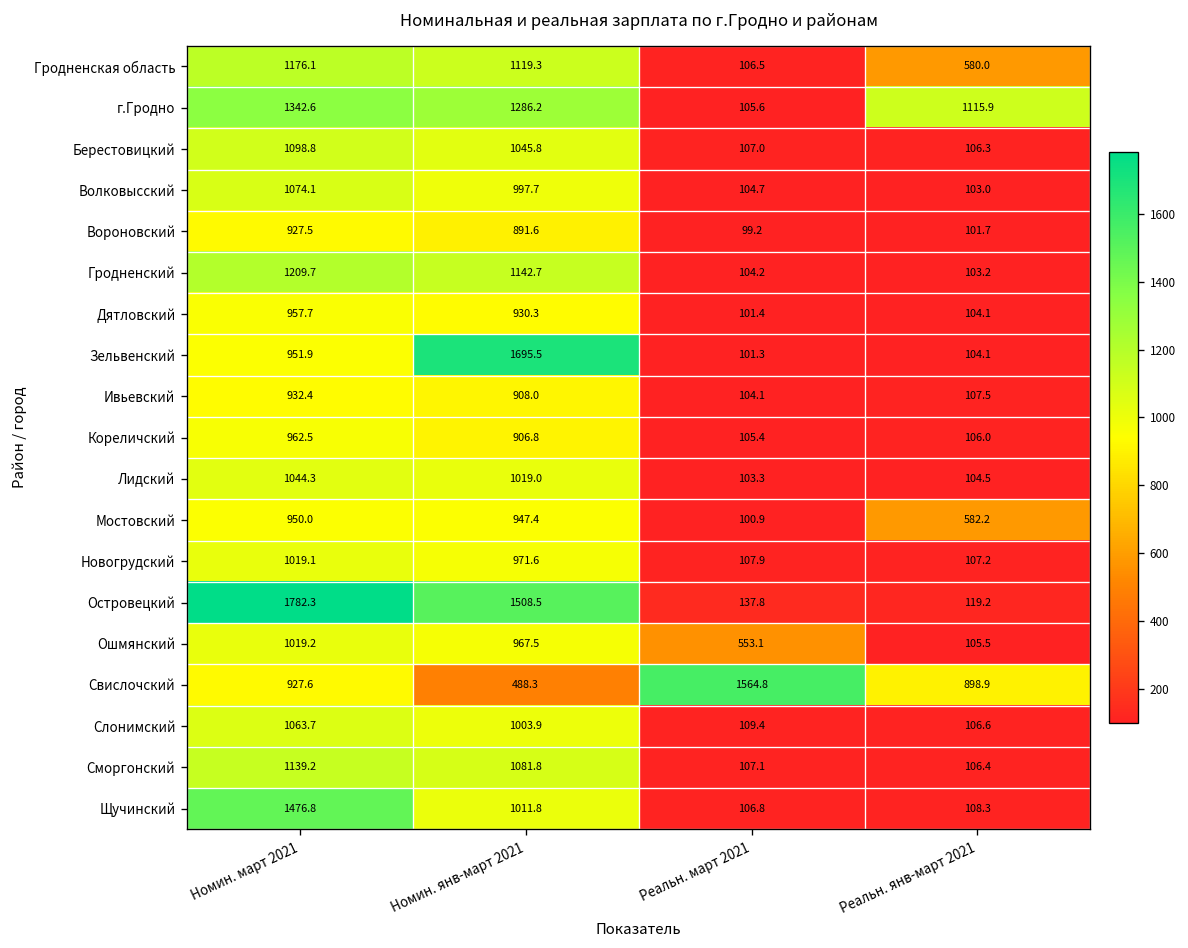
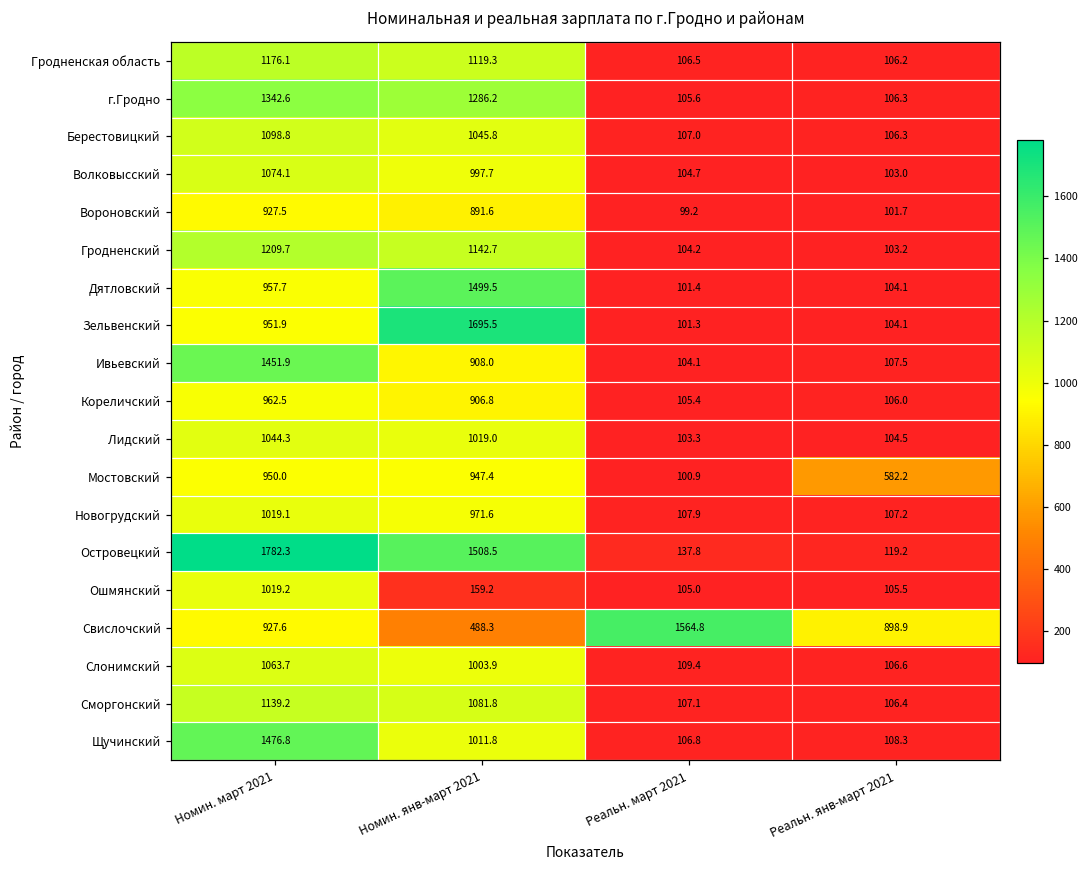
  {
    "Гродненская область": {
      "Номин. март 2021": 1176.1,
      "Номин. янв-март 2021": 1119.3,
      "Реальн. март 2021": 106.5,
-     "Реальн. янв-март 2021": 580.0
+     "Реальн. янв-март 2021": 106.2
    },
    "г.Гродно": {
      "Номин. март 2021": 1342.6,
      "Номин. янв-март 2021": 1286.2,
      "Реальн. март 2021": 105.6,
-     "Реальн. янв-март 2021": 1115.9
+     "Реальн. янв-март 2021": 106.3
    },
    "Берестовицкий": {
      "Номин. март 2021": 1098.8,
      "Номин. янв-март 2021": 1045.8,
      "Реальн. март 2021": 107.0,
      "Реальн. янв-март 2021": 106.3
    },
    "Волковысский": {
      "Номин. март 2021": 1074.1,
      "Номин. янв-март 2021": 997.7,
      "Реальн. март 2021": 104.7,
      "Реальн. янв-март 2021": 103.0
    },
    "Вороновский": {
      "Номин. март 2021": 927.5,
      "Номин. янв-март 2021": 891.6,
      "Реальн. март 2021": 99.2,
      "Реальн. янв-март 2021": 101.7
    },
    "Гродненский": {
      "Номин. март 2021": 1209.7,
      "Номин. янв-март 2021": 1142.7,
      "Реальн. март 2021": 104.2,
      "Реальн. янв-март 2021": 103.2
    },
    "Дятловский": {
      "Номин. март 2021": 957.7,
-     "Номин. янв-март 2021": 930.3,
+     "Номин. янв-март 2021": 1499.5,
      "Реальн. март 2021": 101.4,
      "Реальн. янв-март 2021": 104.1
    },
    "Зельвенский": {
      "Номин. март 2021": 951.9,
      "Номин. янв-март 2021": 1695.5,
      "Реальн. март 2021": 101.3,
      "Реальн. янв-март 2021": 104.1
    },
    "Ивьевский": {
-     "Номин. март 2021": 932.4,
+     "Номин. март 2021": 1451.9,
      "Номин. янв-март 2021": 908.0,
      "Реальн. март 2021": 104.1,
      "Реальн. янв-март 2021": 107.5
    },
    "Кореличский": {
      "Номин. март 2021": 962.5,
      "Номин. янв-март 2021": 906.8,
      "Реальн. март 2021": 105.4,
      "Реальн. янв-март 2021": 106.0
    },
    "Лидский": {
      "Номин. март 2021": 1044.3,
      "Номин. янв-март 2021": 1019.0,
      "Реальн. март 2021": 103.3,
      "Реальн. янв-март 2021": 104.5
    },
    "Мостовский": {
      "Номин. март 2021": 950.0,
      "Номин. янв-март 2021": 947.4,
      "Реальн. март 2021": 100.9,
      "Реальн. янв-март 2021": 582.2
    },
    "Новогрудский": {
      "Номин. март 2021": 1019.1,
      "Номин. янв-март 2021": 971.6,
      "Реальн. март 2021": 107.9,
      "Реальн. янв-март 2021": 107.2
    },
    "Островецкий": {
      "Номин. март 2021": 1782.3,
      "Номин. янв-март 2021": 1508.5,
      "Реальн. март 2021": 137.8,
      "Реальн. янв-март 2021": 119.2
    },
    "Ошмянский": {
      "Номин. март 2021": 1019.2,
-     "Номин. янв-март 2021": 967.5,
-     "Реальн. март 2021": 553.1,
+     "Номин. янв-март 2021": 159.2,
+     "Реальн. март 2021": 105.0,
      "Реальн. янв-март 2021": 105.5
    },
    "Свислочский": {
      "Номин. март 2021": 927.6,
      "Номин. янв-март 2021": 488.3,
      "Реальн. март 2021": 1564.8,
      "Реальн. янв-март 2021": 898.9
    },
    "Слонимский": {
      "Номин. март 2021": 1063.7,
      "Номин. янв-март 2021": 1003.9,
      "Реальн. март 2021": 109.4,
      "Реальн. янв-март 2021": 106.6
    },
    "Сморгонский": {
      "Номин. март 2021": 1139.2,
      "Номин. янв-март 2021": 1081.8,
      "Реальн. март 2021": 107.1,
      "Реальн. янв-март 2021": 106.4
    },
    "Щучинский": {
      "Номин. март 2021": 1476.8,
      "Номин. янв-март 2021": 1011.8,
      "Реальн. март 2021": 106.8,
      "Реальн. янв-март 2021": 108.3
    }
  }
